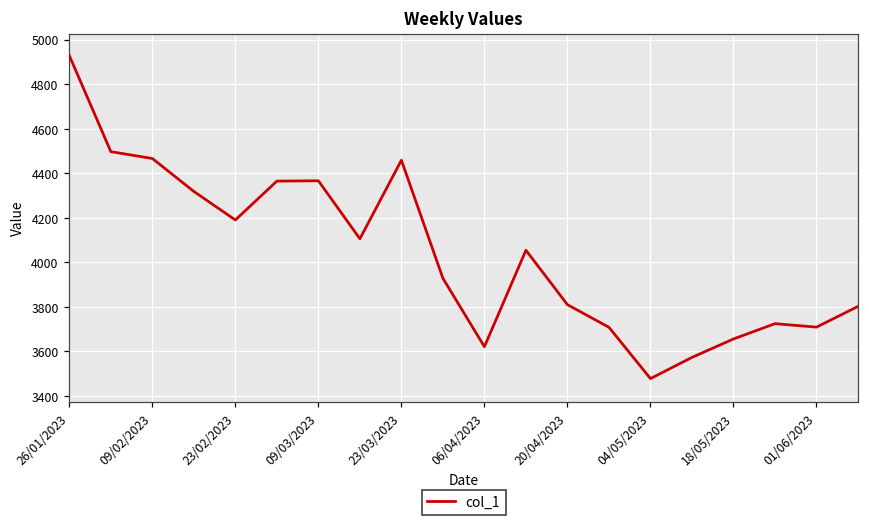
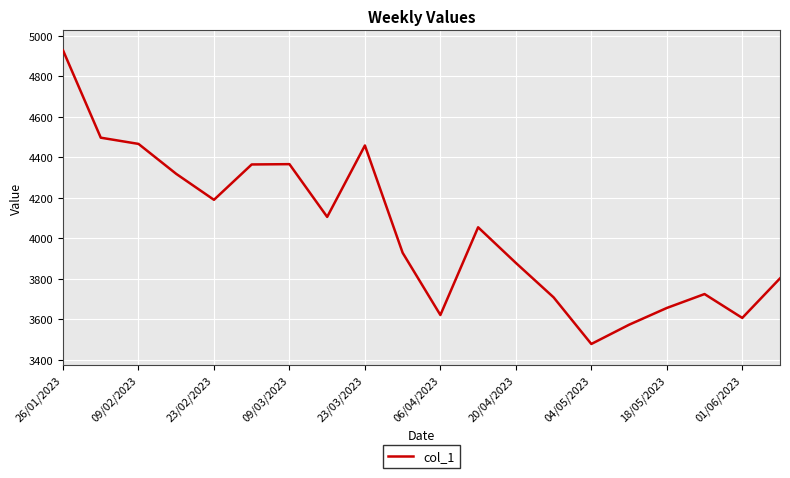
  {
    "26/01/2023": 4930,
    "09/02/2023": 4470,
    "23/02/2023": 4190,
    "09/03/2023": 4370,
    "23/03/2023": 4460,
    "06/04/2023": 3620,
-   "20/04/2023": 3810,
+   "20/04/2023": 3880,
    "04/05/2023": 3480,
    "18/05/2023": 3660,
-   "01/06/2023": 3710
+   "01/06/2023": 3610
  }
